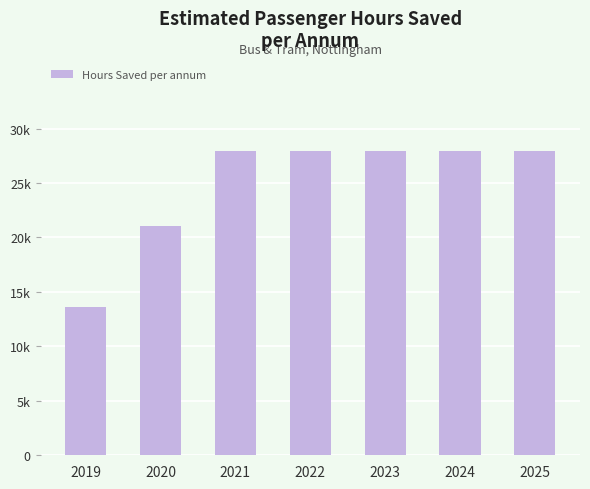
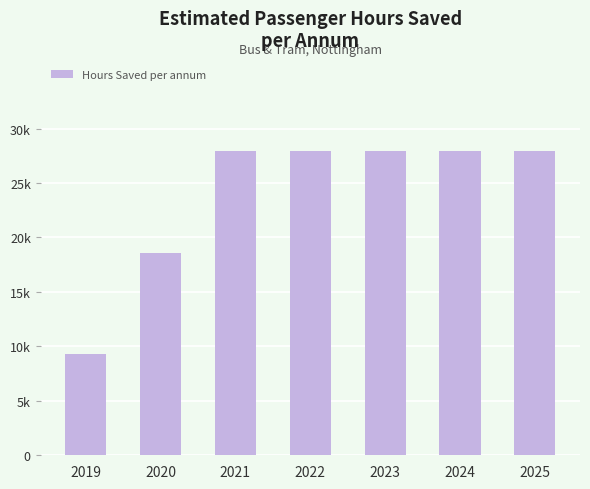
  {
-   "2019": 13600,
-   "2020": 21100,
+   "2019": 9300,
+   "2020": 18600,
    "2021": 27900,
    "2022": 27900,
    "2023": 27900,
    "2024": 27900,
    "2025": 27900
  }
